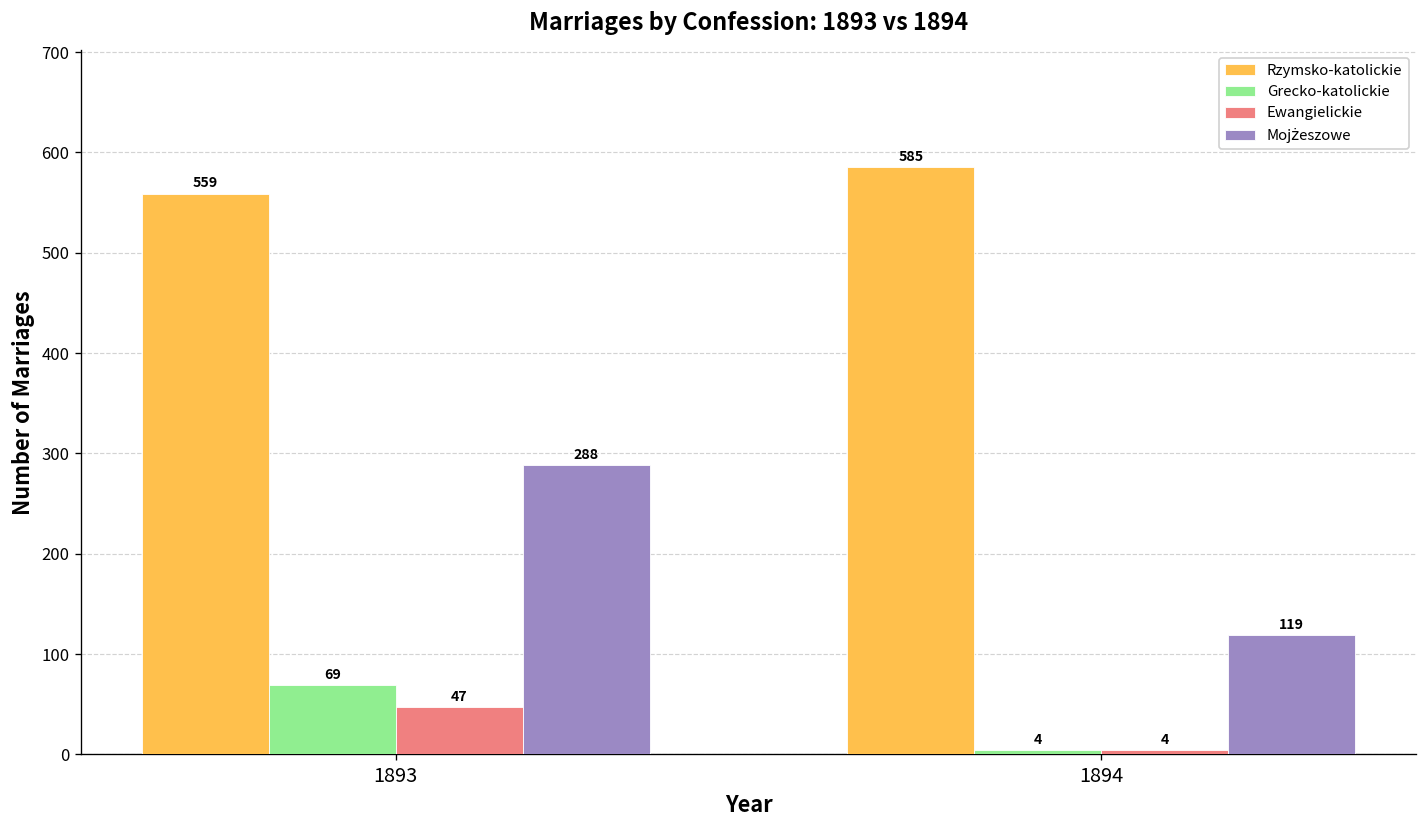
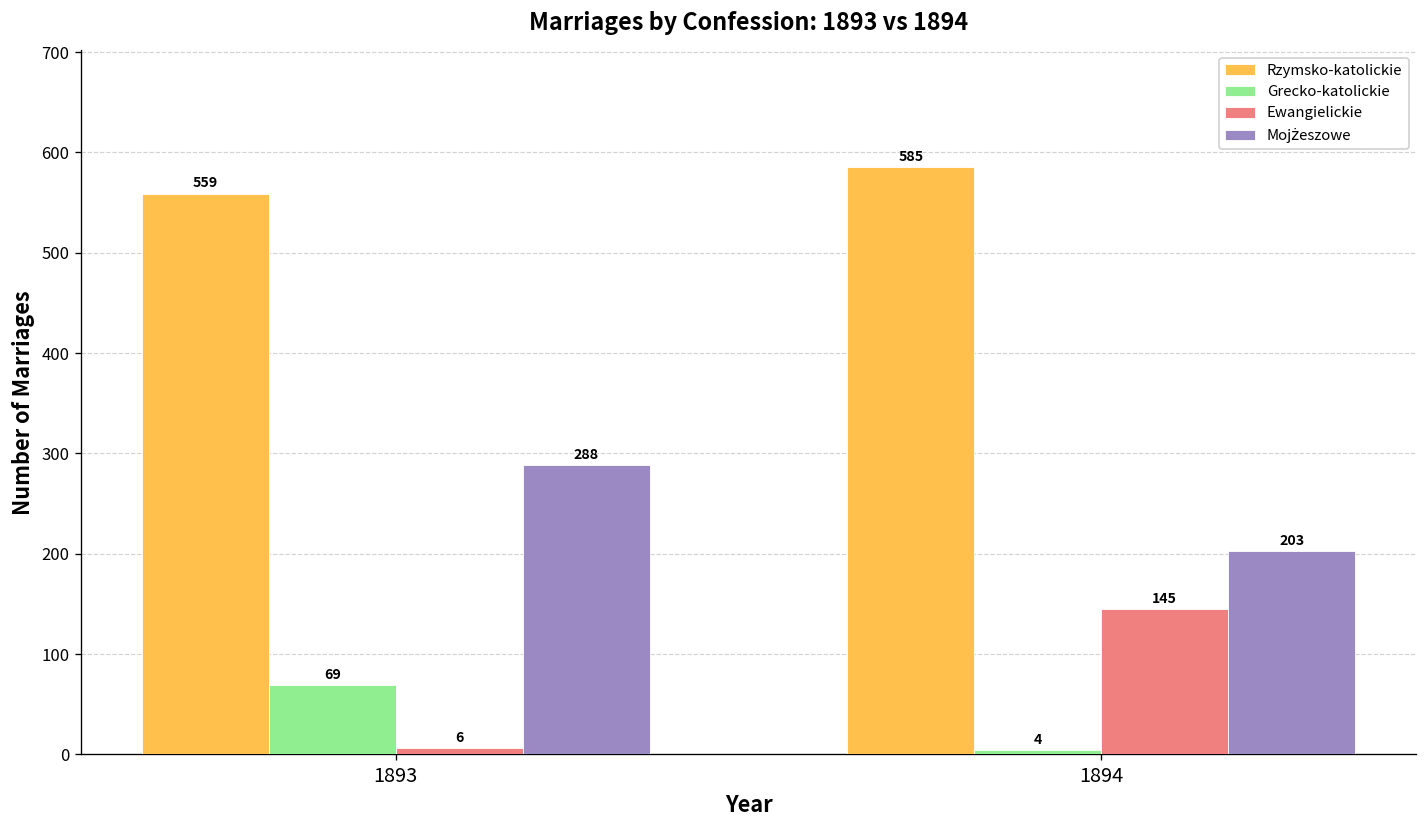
  {
    "Rzymsko-katolickie": {
      "1893": 559,
      "1894": 585
    },
    "Grecko-katolickie": {
      "1893": 69,
      "1894": 4
    },
    "Ewangielickie": {
-     "1893": 47,
-     "1894": 4
+     "1893": 6,
+     "1894": 145
    },
    "Mojżeszowe": {
      "1893": 288,
-     "1894": 119
+     "1894": 203
    }
  }
